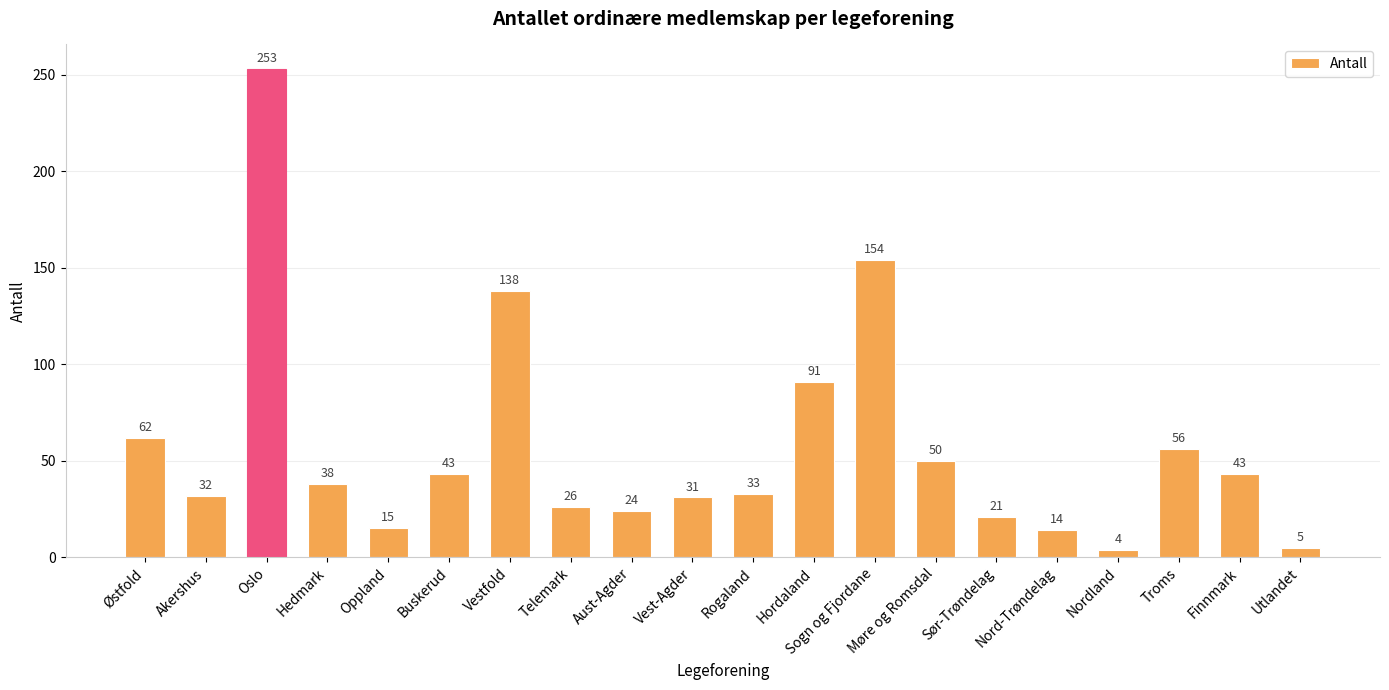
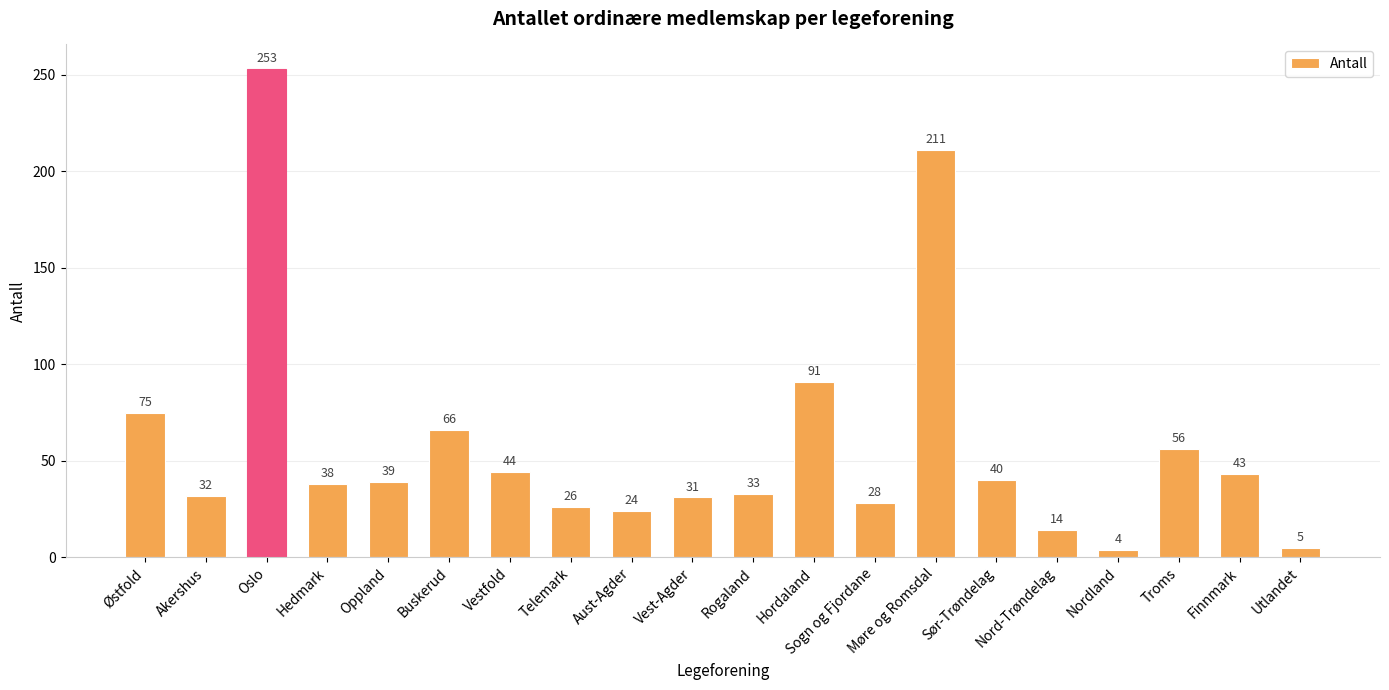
  {
-   "Østfold": 62,
+   "Østfold": 75,
    "Akershus": 32,
    "Oslo": 253,
    "Hedmark": 38,
-   "Oppland": 15,
-   "Buskerud": 43,
-   "Vestfold": 138,
+   "Oppland": 39,
+   "Buskerud": 66,
+   "Vestfold": 44,
    "Telemark": 26,
    "Aust-Agder": 24,
    "Vest-Agder": 31,
    "Rogaland": 33,
    "Hordaland": 91,
-   "Sogn og Fjordane": 154,
-   "Møre og Romsdal": 50,
-   "Sør-Trøndelag": 21,
+   "Sogn og Fjordane": 28,
+   "Møre og Romsdal": 211,
+   "Sør-Trøndelag": 40,
    "Nord-Trøndelag": 14,
    "Nordland": 4,
    "Troms": 56,
    "Finnmark": 43,
    "Utlandet": 5
  }
